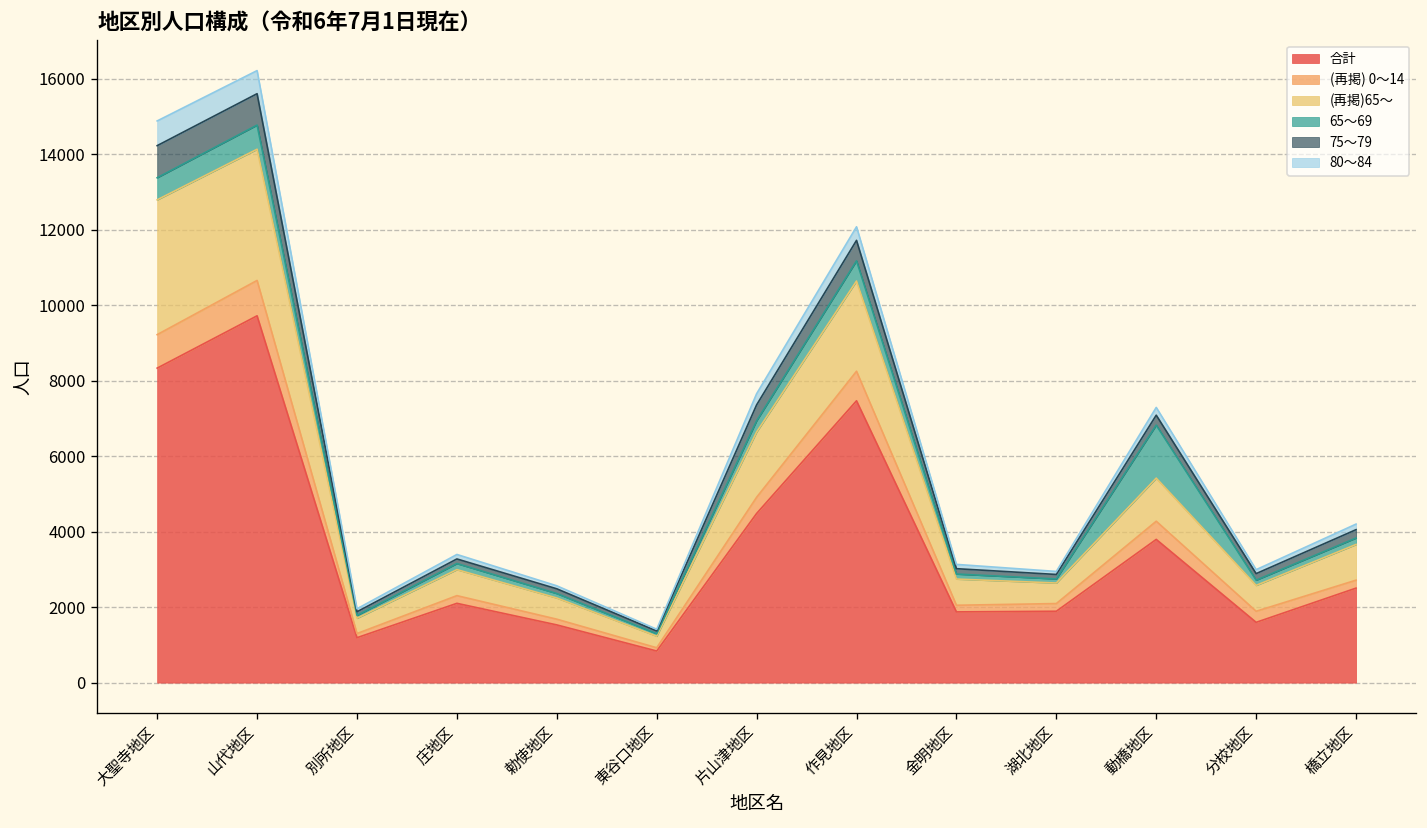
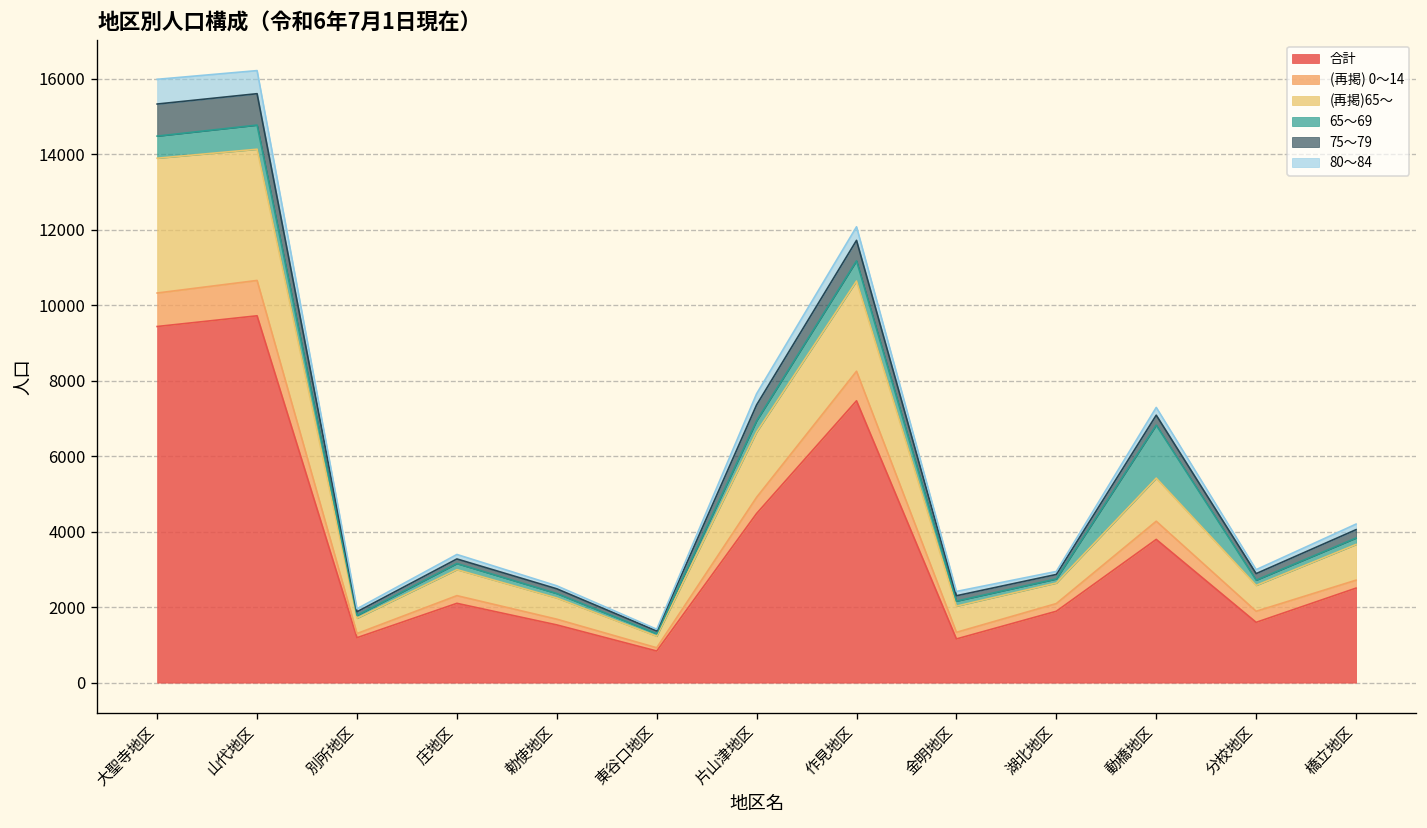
  {
    "合計": {
-     "大聖寺地区": 8300,
+     "大聖寺地区": 9400,
      "山代地区": 9700,
      "別所地区": 1200,
      "庄地区": 2100,
      "勅使地区": 1500,
      "東谷口地区": 800,
      "片山津地区": 4500,
      "作見地区": 7500,
-     "金明地区": 1900,
+     "金明地区": 1200,
      "湖北地区": 1900,
      "動橋地区": 3800,
      "分校地区": 1600,
      "橋立地区": 2500
    },
    "65～69": {
      "大聖寺地区": 600,
      "山代地区": 600,
      "庄地区": 200,
      "勅使地区": 100,
      "片山津地区": 300,
      "作見地区": 500,
      "金明地区": 100,
      "湖北地区": 100,
      "動橋地区": 1400,
      "分校地区": 100,
      "橋立地区": 200
    },
    "75～79": {
      "大聖寺地区": 900,
      "山代地区": 800,
      "庄地区": 100,
      "片山津地区": 400,
      "作見地区": 500,
      "金明地区": 100,
      "動橋地区": 300,
      "分校地区": 200,
      "橋立地区": 200
    },
    "80～84": {
      "大聖寺地区": 700,
      "山代地区": 600,
      "庄地区": 100,
      "片山津地区": 300,
      "作見地区": 400,
      "金明地区": 100,
      "動橋地区": 200,
      "分校地区": 100,
      "橋立地区": 100
    }
  }
